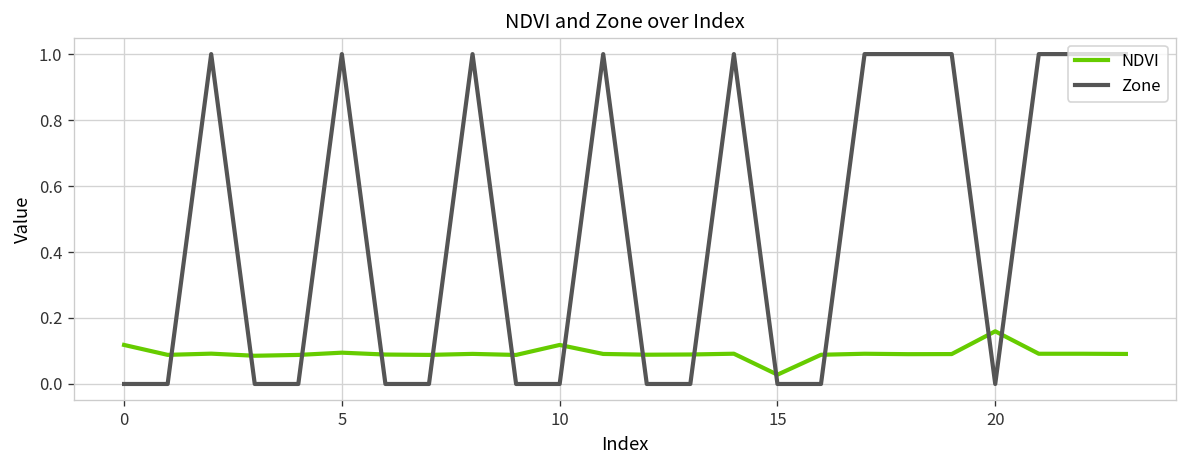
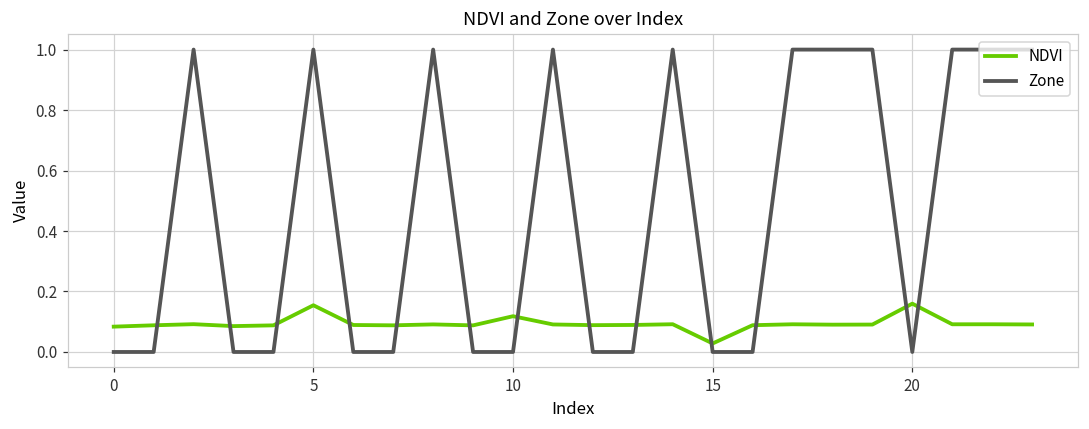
  {
    "NDVI": {
-     "0": 0.12,
-     "5": 0.09,
+     "0": 0.08,
+     "5": 0.15,
      "10": 0.12,
      "15": 0.03,
      "20": 0.16
    },
    "Zone": {
      "0": 0.00,
      "5": 1.00,
      "10": 0.00,
      "15": 0.00,
      "20": 0.00
    }
  }
